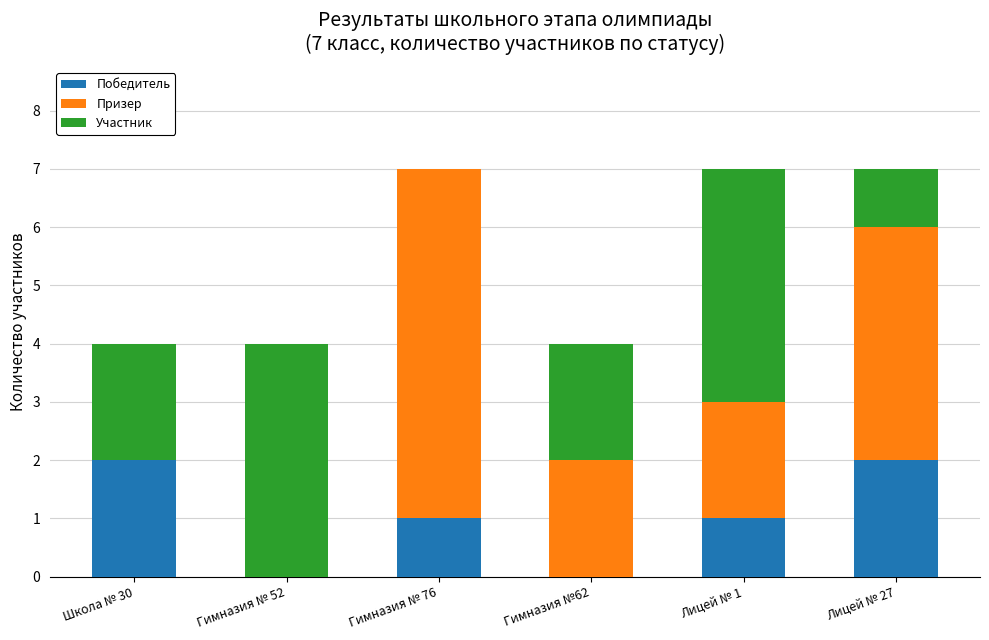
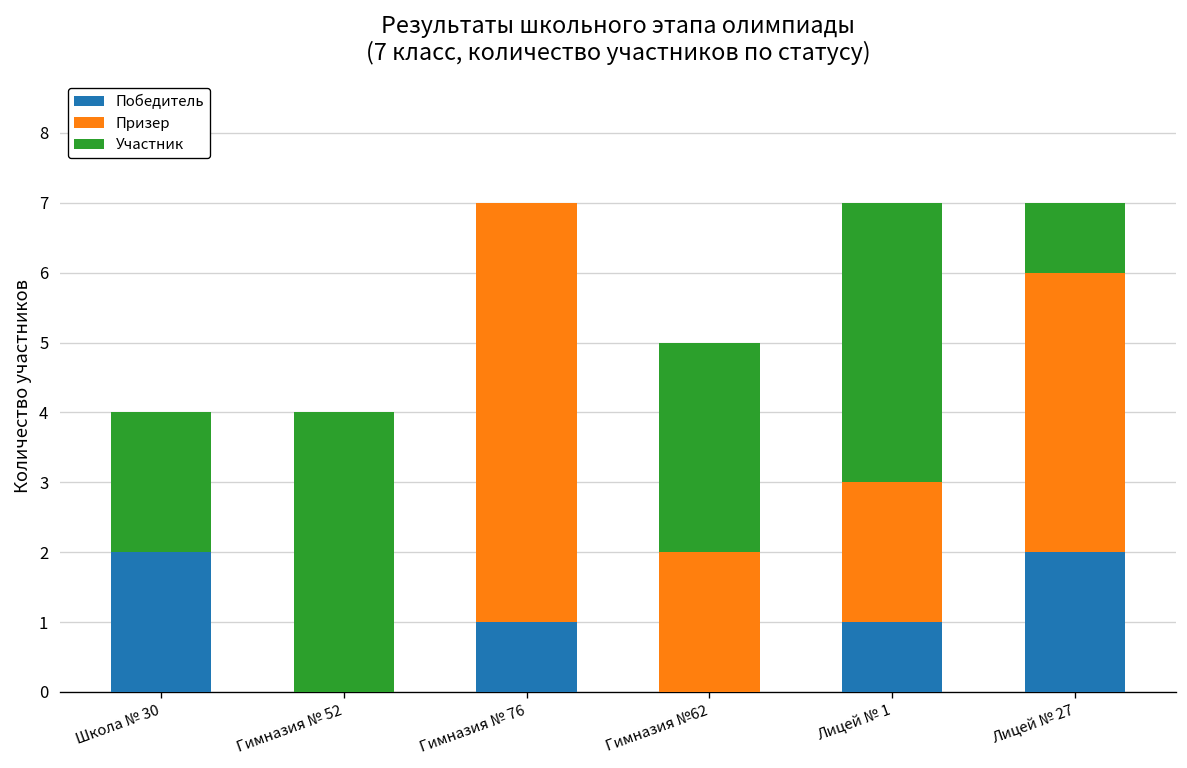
  {
    "Победитель": {
      "Школа № 30": 2,
      "Гимназия № 52": 0,
      "Гимназия № 76": 1,
      "Гимназия №62": 0,
      "Лицей № 1": 1,
      "Лицей № 27": 2
    },
    "Призер": {
      "Школа № 30": 0,
      "Гимназия № 52": 0,
      "Гимназия № 76": 6,
      "Гимназия №62": 2,
      "Лицей № 1": 2,
      "Лицей № 27": 4
    },
    "Участник": {
      "Школа № 30": 2,
      "Гимназия № 52": 4,
      "Гимназия № 76": 0,
-     "Гимназия №62": 2,
+     "Гимназия №62": 3,
      "Лицей № 1": 4,
      "Лицей № 27": 1
    }
  }
